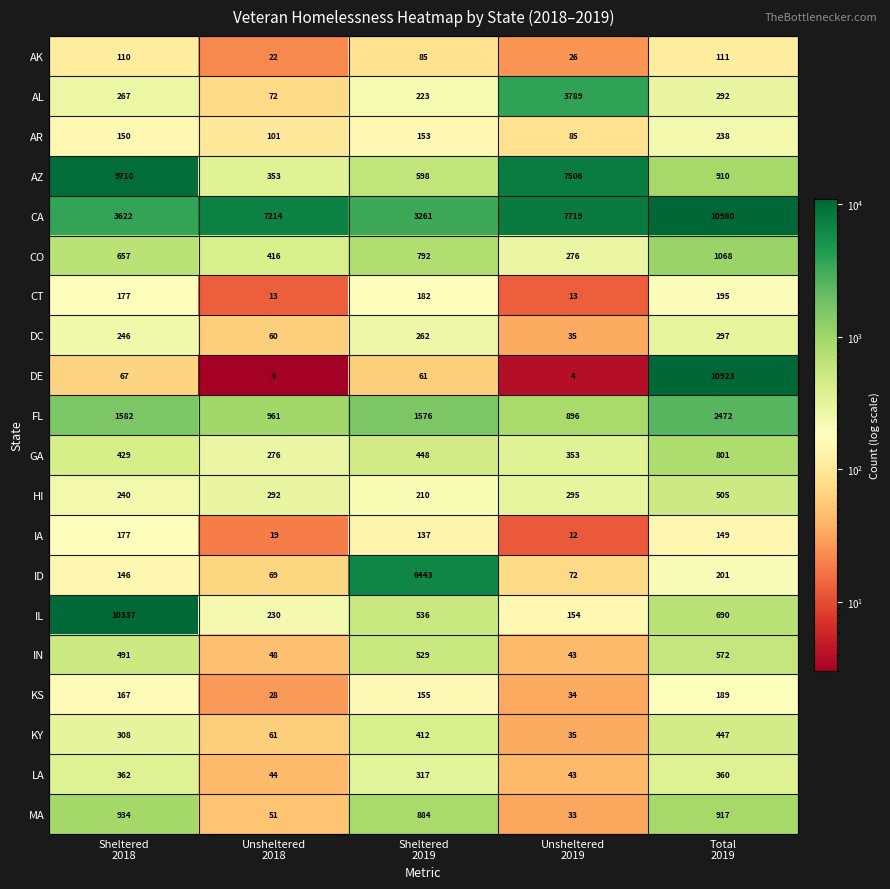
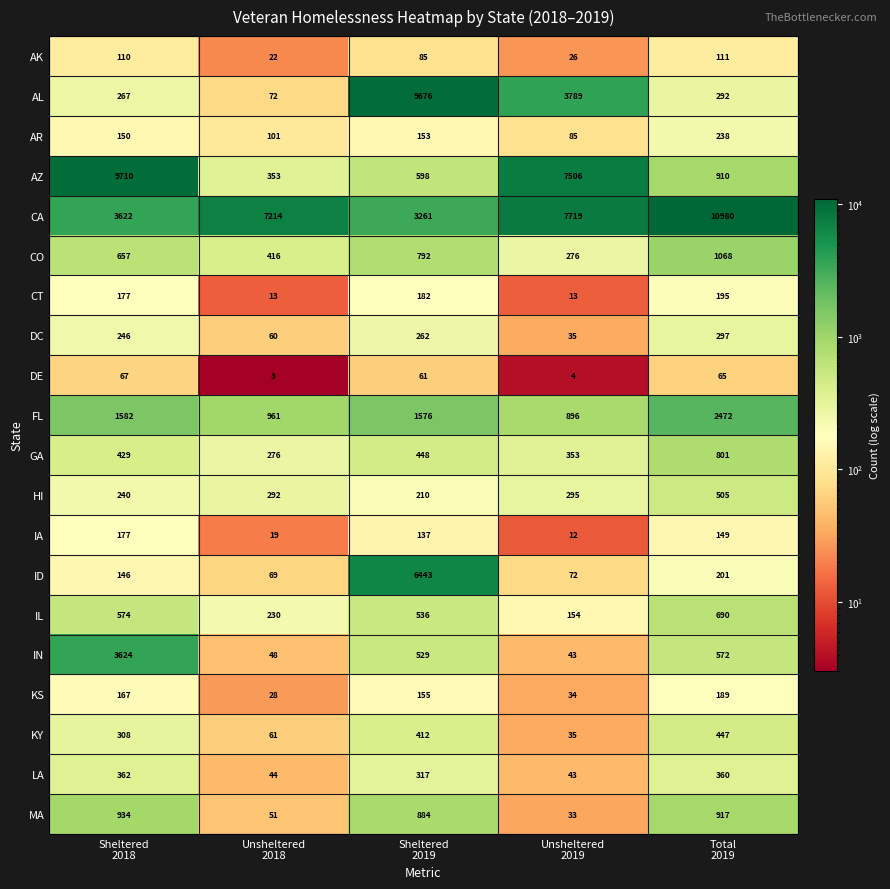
  {
    "AK": {
      "Sheltered 2018": 110,
      "Unsheltered 2018": 22,
      "Sheltered 2019": 85,
      "Unsheltered 2019": 26,
      "Total 2019": 111
    },
    "AL": {
      "Sheltered 2018": 267,
      "Unsheltered 2018": 72,
-     "Sheltered 2019": 223,
+     "Sheltered 2019": 9676,
      "Unsheltered 2019": 3789,
      "Total 2019": 292
    },
    "AR": {
      "Sheltered 2018": 150,
      "Unsheltered 2018": 101,
      "Sheltered 2019": 153,
      "Unsheltered 2019": 85,
      "Total 2019": 238
    },
    "AZ": {
      "Sheltered 2018": 9710,
      "Unsheltered 2018": 353,
      "Sheltered 2019": 598,
      "Unsheltered 2019": 7506,
      "Total 2019": 910
    },
    "CA": {
      "Sheltered 2018": 3622,
      "Unsheltered 2018": 7214,
      "Sheltered 2019": 3261,
      "Unsheltered 2019": 7719,
      "Total 2019": 10980
    },
    "CO": {
      "Sheltered 2018": 657,
      "Unsheltered 2018": 416,
      "Sheltered 2019": 792,
      "Unsheltered 2019": 276,
      "Total 2019": 1068
    },
    "CT": {
      "Sheltered 2018": 177,
      "Unsheltered 2018": 13,
      "Sheltered 2019": 182,
      "Unsheltered 2019": 13,
      "Total 2019": 195
    },
    "DC": {
      "Sheltered 2018": 246,
      "Unsheltered 2018": 60,
      "Sheltered 2019": 262,
      "Unsheltered 2019": 35,
      "Total 2019": 297
    },
    "DE": {
      "Sheltered 2018": 67,
      "Unsheltered 2018": 3,
      "Sheltered 2019": 61,
      "Unsheltered 2019": 4,
-     "Total 2019": 10923
+     "Total 2019": 65
    },
    "FL": {
      "Sheltered 2018": 1582,
      "Unsheltered 2018": 961,
      "Sheltered 2019": 1576,
      "Unsheltered 2019": 896,
      "Total 2019": 2472
    },
    "GA": {
      "Sheltered 2018": 429,
      "Unsheltered 2018": 276,
      "Sheltered 2019": 448,
      "Unsheltered 2019": 353,
      "Total 2019": 801
    },
    "HI": {
      "Sheltered 2018": 240,
      "Unsheltered 2018": 292,
      "Sheltered 2019": 210,
      "Unsheltered 2019": 295,
      "Total 2019": 505
    },
    "IA": {
      "Sheltered 2018": 177,
      "Unsheltered 2018": 19,
      "Sheltered 2019": 137,
      "Unsheltered 2019": 12,
      "Total 2019": 149
    },
    "ID": {
      "Sheltered 2018": 146,
      "Unsheltered 2018": 69,
      "Sheltered 2019": 6443,
      "Unsheltered 2019": 72,
      "Total 2019": 201
    },
    "IL": {
-     "Sheltered 2018": 10337,
+     "Sheltered 2018": 574,
      "Unsheltered 2018": 230,
      "Sheltered 2019": 536,
      "Unsheltered 2019": 154,
      "Total 2019": 690
    },
    "IN": {
-     "Sheltered 2018": 491,
+     "Sheltered 2018": 3624,
      "Unsheltered 2018": 48,
      "Sheltered 2019": 529,
      "Unsheltered 2019": 43,
      "Total 2019": 572
    },
    "KS": {
      "Sheltered 2018": 167,
      "Unsheltered 2018": 28,
      "Sheltered 2019": 155,
      "Unsheltered 2019": 34,
      "Total 2019": 189
    },
    "KY": {
      "Sheltered 2018": 308,
      "Unsheltered 2018": 61,
      "Sheltered 2019": 412,
      "Unsheltered 2019": 35,
      "Total 2019": 447
    },
    "LA": {
      "Sheltered 2018": 362,
      "Unsheltered 2018": 44,
      "Sheltered 2019": 317,
      "Unsheltered 2019": 43,
      "Total 2019": 360
    },
    "MA": {
      "Sheltered 2018": 934,
      "Unsheltered 2018": 51,
      "Sheltered 2019": 884,
      "Unsheltered 2019": 33,
      "Total 2019": 917
    }
  }
